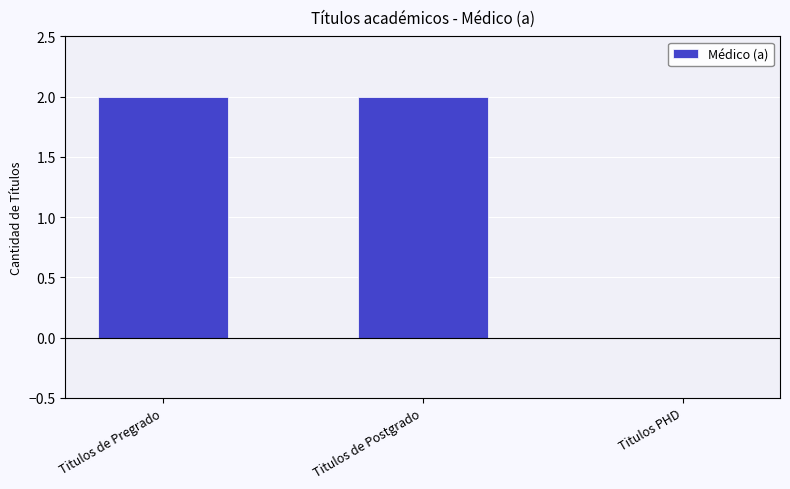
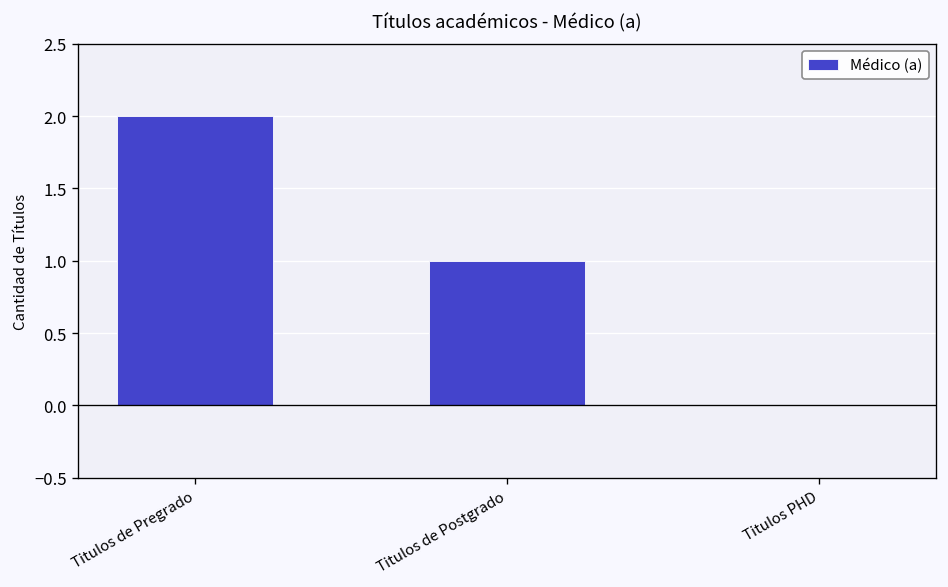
  {
    "Titulos de Pregrado": 2,
-   "Titulos de Postgrado": 2,
+   "Titulos de Postgrado": 1,
    "Titulos PHD": 0
  }
